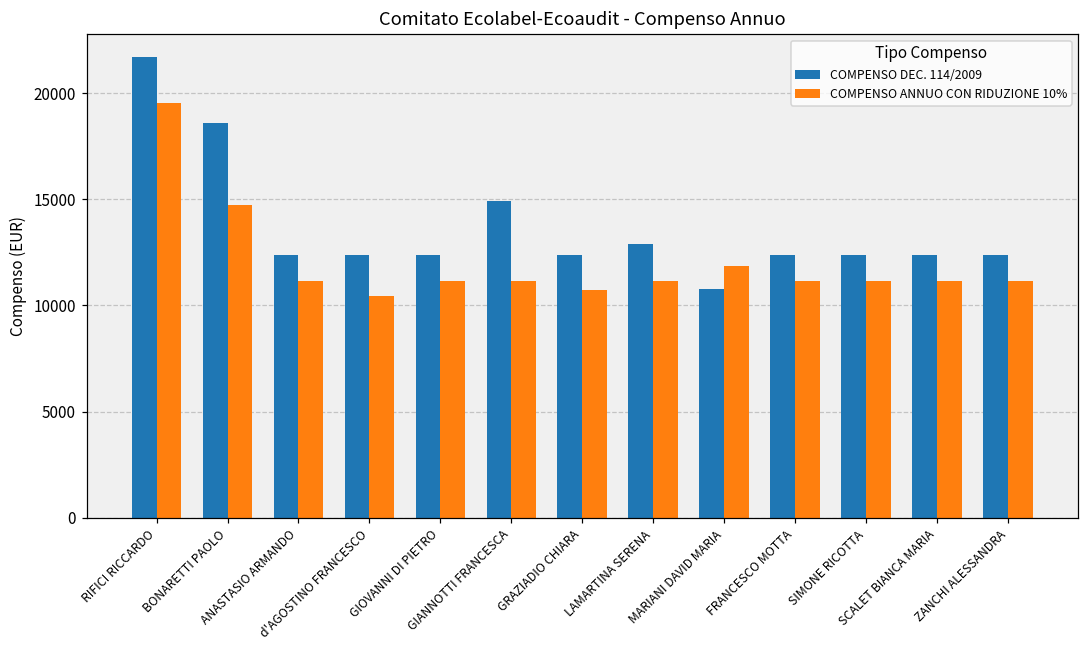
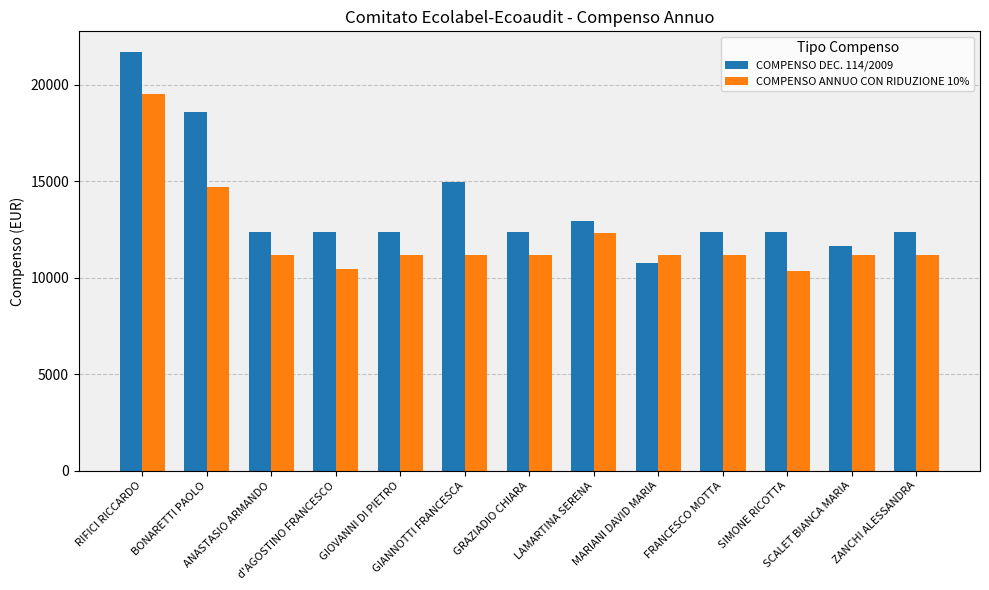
  {
    "COMPENSO DEC. 114/2009": {
      "RIFICI RICCARDO": 21700,
      "BONARETTI PAOLO": 18600,
      "ANASTASIO ARMANDO": 12400,
      "d'AGOSTINO FRANCESCO": 12400,
      "GIOVANNI DI PIETRO": 12400,
      "GIANNOTTI FRANCESCA": 14900,
      "GRAZIADIO CHIARA": 12400,
      "LAMARTINA SERENA": 12900,
      "MARIANI DAVID MARIA": 10800,
      "FRANCESCO MOTTA": 12400,
      "SIMONE RICOTTA": 12400,
-     "SCALET BIANCA MARIA": 12400,
+     "SCALET BIANCA MARIA": 11600,
      "ZANCHI ALESSANDRA": 12400
    },
    "COMPENSO ANNUO CON RIDUZIONE 10%": {
      "RIFICI RICCARDO": 19500,
      "BONARETTI PAOLO": 14700,
      "ANASTASIO ARMANDO": 11200,
      "d'AGOSTINO FRANCESCO": 10400,
      "GIOVANNI DI PIETRO": 11200,
      "GIANNOTTI FRANCESCA": 11200,
-     "GRAZIADIO CHIARA": 10700,
-     "LAMARTINA SERENA": 11200,
-     "MARIANI DAVID MARIA": 11900,
+     "GRAZIADIO CHIARA": 11200,
+     "LAMARTINA SERENA": 12300,
+     "MARIANI DAVID MARIA": 11200,
      "FRANCESCO MOTTA": 11200,
-     "SIMONE RICOTTA": 11200,
+     "SIMONE RICOTTA": 10400,
      "SCALET BIANCA MARIA": 11200,
      "ZANCHI ALESSANDRA": 11200
    }
  }
